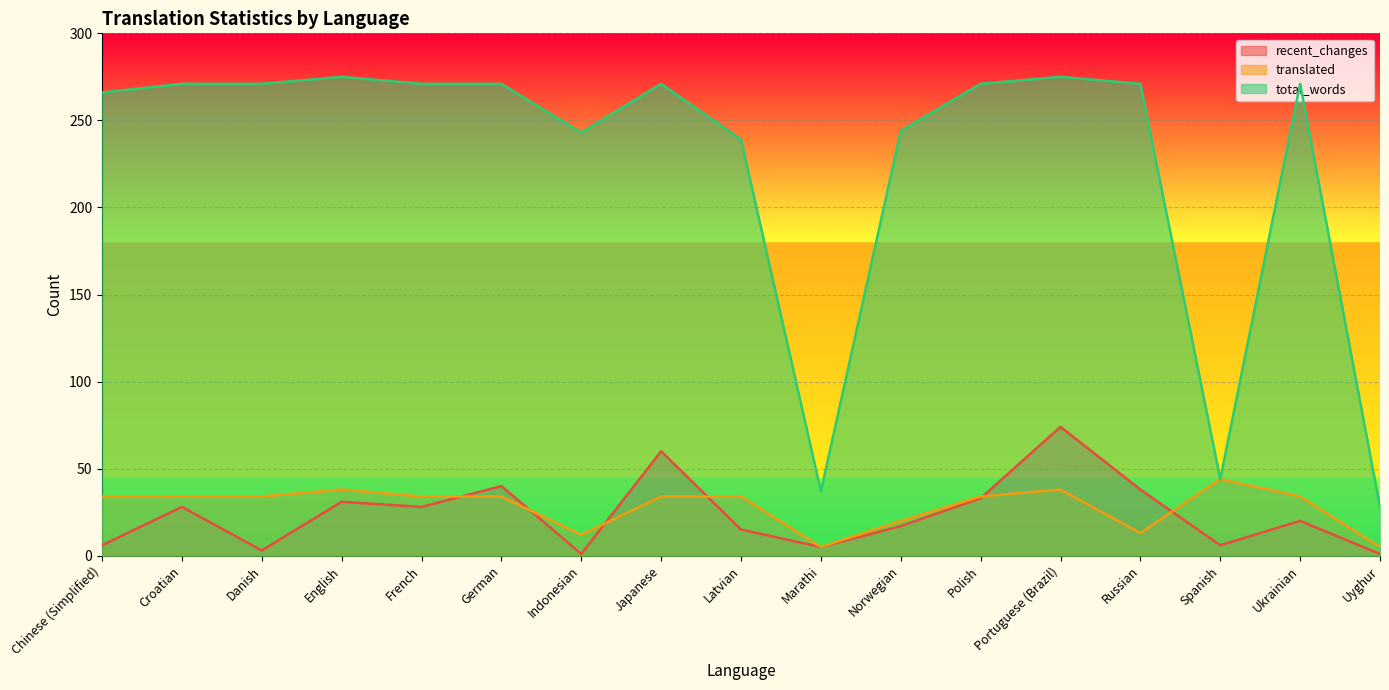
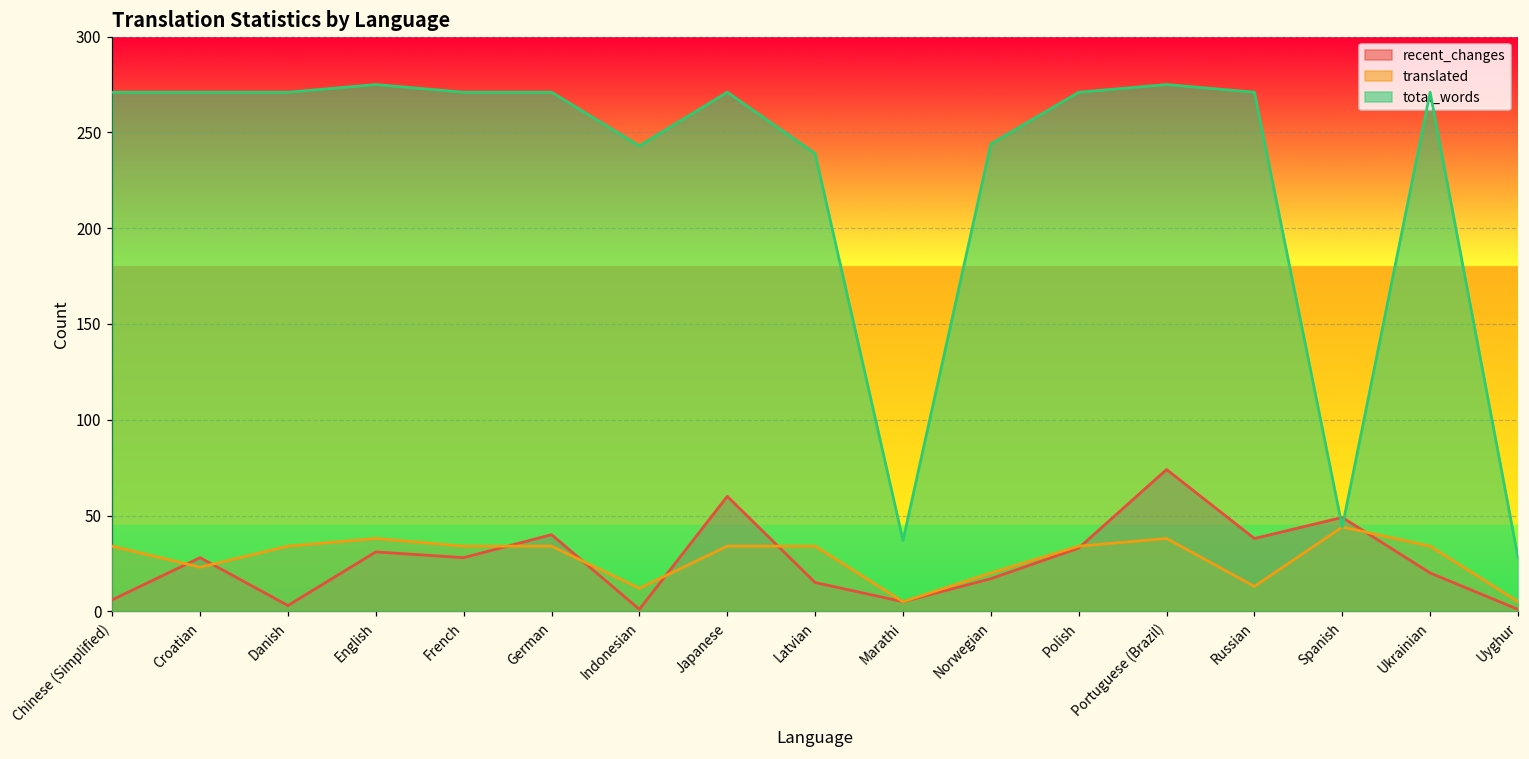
  {
    "recent_changes": {
      "Chinese (Simplified)": 6,
      "Croatian": 28,
      "Danish": 3,
      "English": 31,
      "French": 28,
      "German": 40,
      "Indonesian": 1,
      "Japanese": 60,
      "Latvian": 15,
      "Norwegian": 17,
      "Portuguese (Brazil)": 74,
      "Russian": 38,
-     "Spanish": 6,
+     "Spanish": 49,
      "Ukrainian": 20,
      "Uyghur": 1
    },
    "translated": {
      "Chinese (Simplified)": 34,
-     "Croatian": 34,
+     "Croatian": 23,
      "Danish": 34,
      "English": 38,
      "French": 34,
      "German": 34,
      "Indonesian": 12,
      "Japanese": 34,
      "Latvian": 34,
      "Norwegian": 20,
      "Portuguese (Brazil)": 38,
      "Russian": 13,
      "Ukrainian": 34,
      "Uyghur": 5
    },
    "total_words": {
-     "Chinese (Simplified)": 266,
+     "Chinese (Simplified)": 271,
      "Croatian": 271,
      "Danish": 271,
      "English": 275,
      "French": 271,
      "German": 271,
      "Indonesian": 243,
      "Japanese": 271,
      "Latvian": 239,
      "Marathi": 37,
      "Norwegian": 244,
      "Polish": 271,
      "Portuguese (Brazil)": 275,
      "Russian": 271,
      "Uyghur": 28
    }
  }
